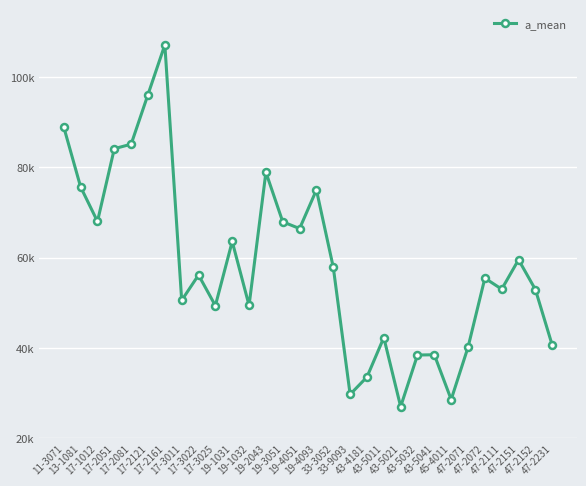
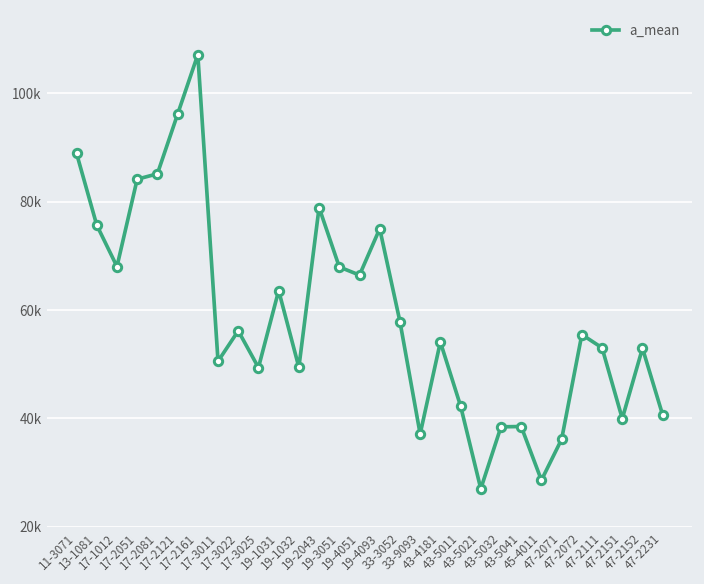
  {
    "11-3071": 89000,
    "13-1081": 76000,
    "17-1012": 68000,
    "17-2051": 84000,
    "17-2081": 85000,
    "17-2121": 96000,
    "17-2161": 107000,
    "17-3011": 51000,
    "17-3022": 56000,
    "17-3025": 49000,
    "19-1031": 64000,
    "19-1032": 49000,
    "19-2043": 79000,
    "19-3051": 68000,
    "19-4051": 66000,
    "19-4093": 75000,
    "33-3052": 58000,
-   "33-9093": 30000,
-   "43-4181": 34000,
+   "33-9093": 37000,
+   "43-4181": 54000,
    "43-5011": 42000,
    "43-5021": 27000,
    "43-5032": 38000,
    "43-5041": 39000,
    "45-4011": 29000,
-   "47-2071": 40000,
+   "47-2071": 36000,
    "47-2072": 55000,
    "47-2111": 53000,
-   "47-2151": 60000,
+   "47-2151": 40000,
    "47-2152": 53000,
    "47-2231": 41000
  }
